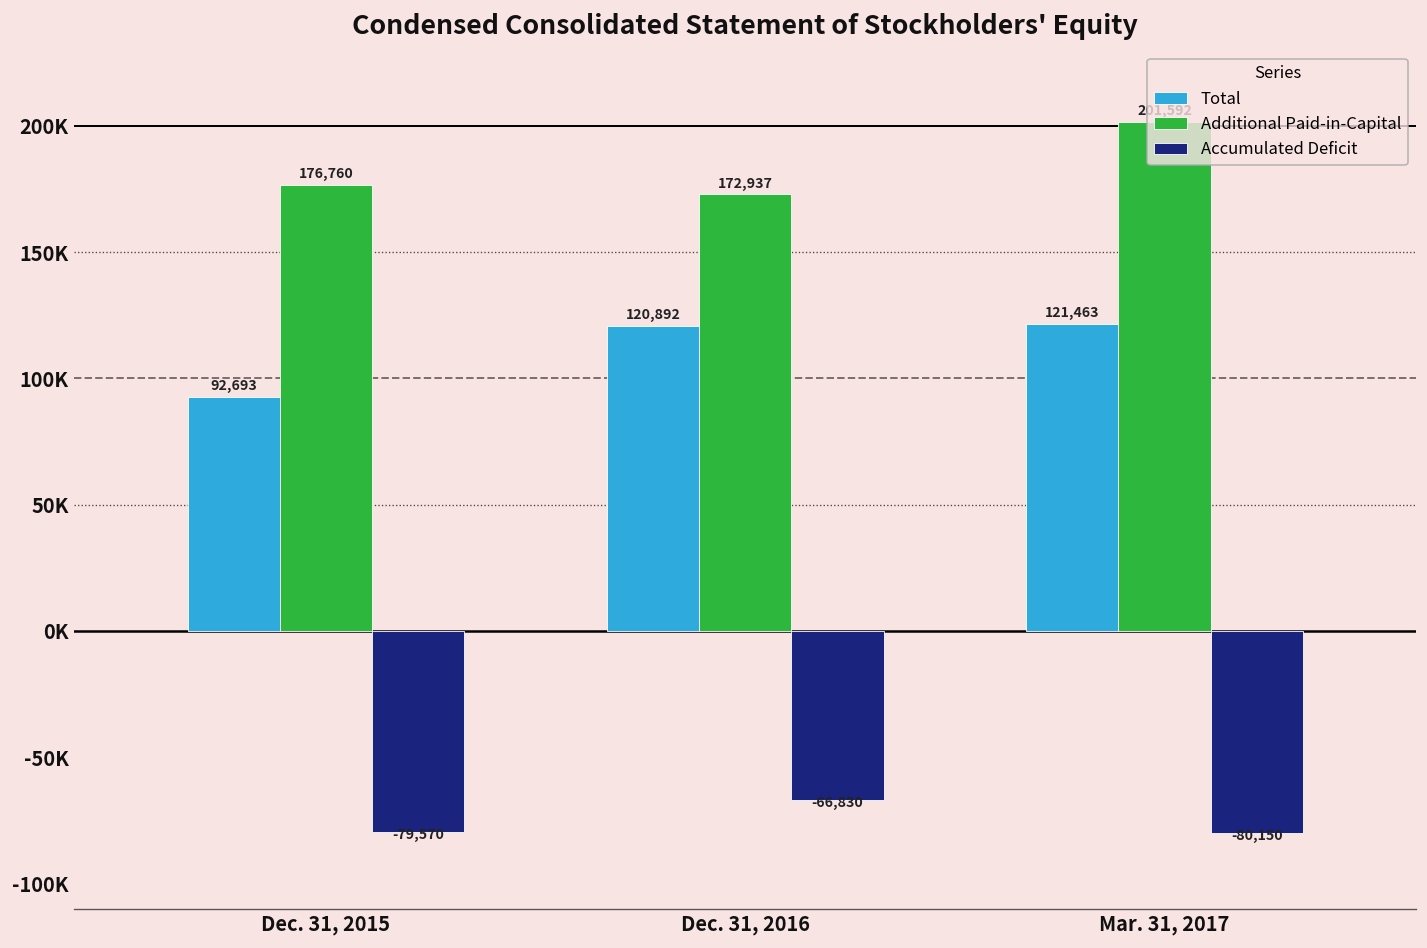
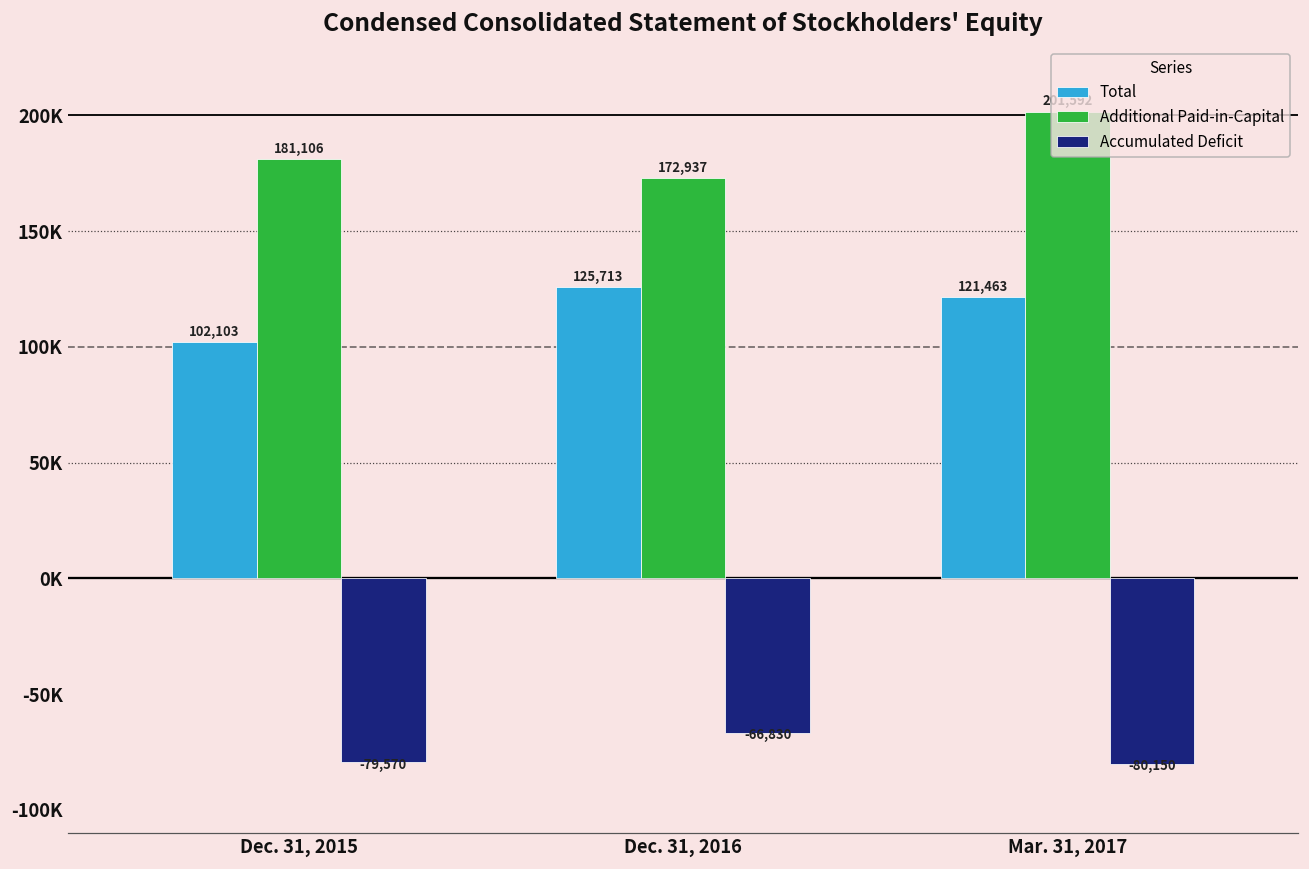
  {
    "Total": {
-     "Dec. 31, 2015": "92,693",
-     "Dec. 31, 2016": "120,892",
+     "Dec. 31, 2015": "102,103",
+     "Dec. 31, 2016": "125,713",
      "Mar. 31, 2017": "121,463"
    },
    "Additional Paid-in-Capital": {
-     "Dec. 31, 2015": "176,760",
+     "Dec. 31, 2015": "181,106",
      "Dec. 31, 2016": "172,937"
    },
    "Accumulated Deficit": {
      "Dec. 31, 2015": "-79,570",
      "Dec. 31, 2016": "-66,830",
      "Mar. 31, 2017": "-80,150"
    }
  }
